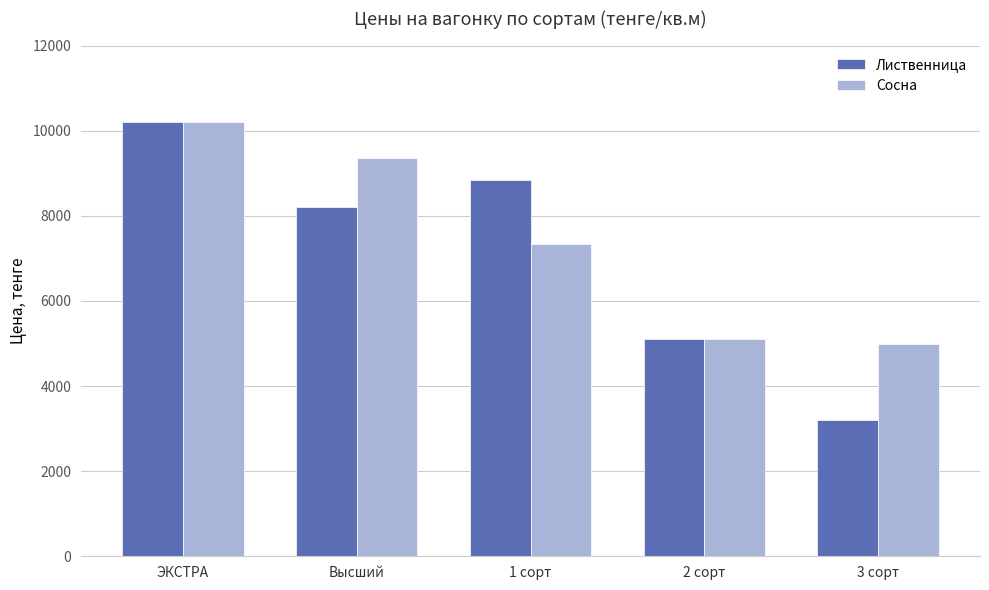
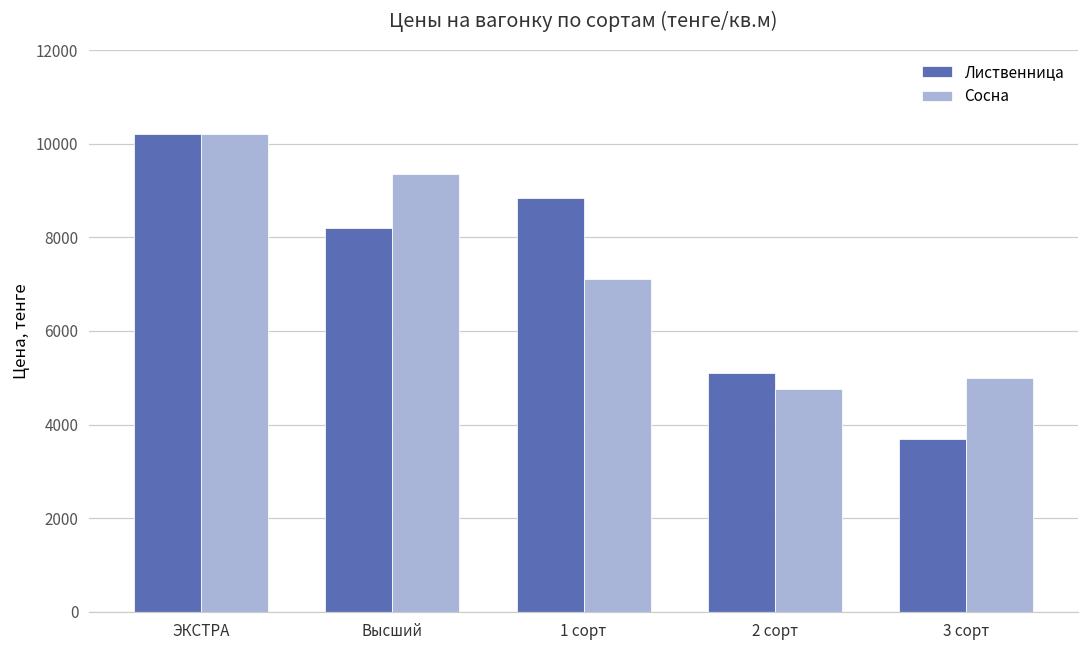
  {
    "Лиственница": {
      "ЭКСТРА": 10200,
      "Высший": 8200,
      "1 сорт": 8800,
      "2 сорт": 5100,
-     "3 сорт": 3200
+     "3 сорт": 3700
    },
    "Сосна": {
      "ЭКСТРА": 10200,
      "Высший": 9300,
-     "1 сорт": 7300,
-     "2 сорт": 5100,
+     "1 сорт": 7100,
+     "2 сорт": 4800,
      "3 сорт": 5000
    }
  }
